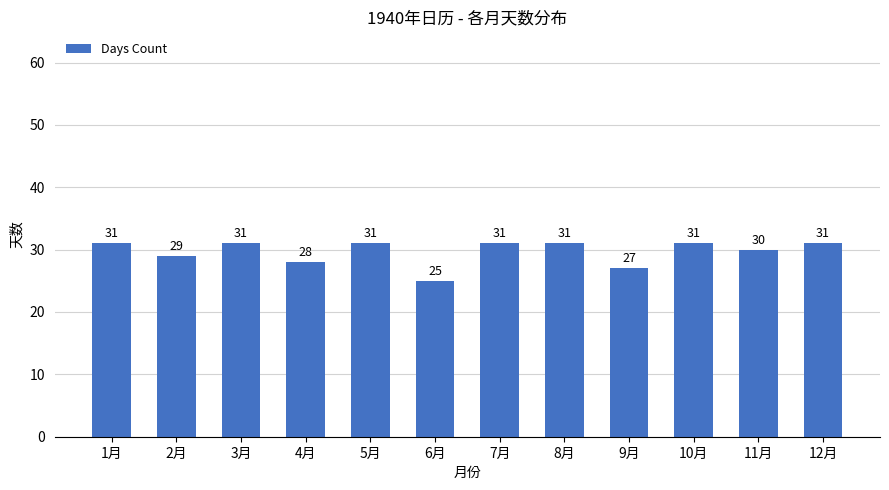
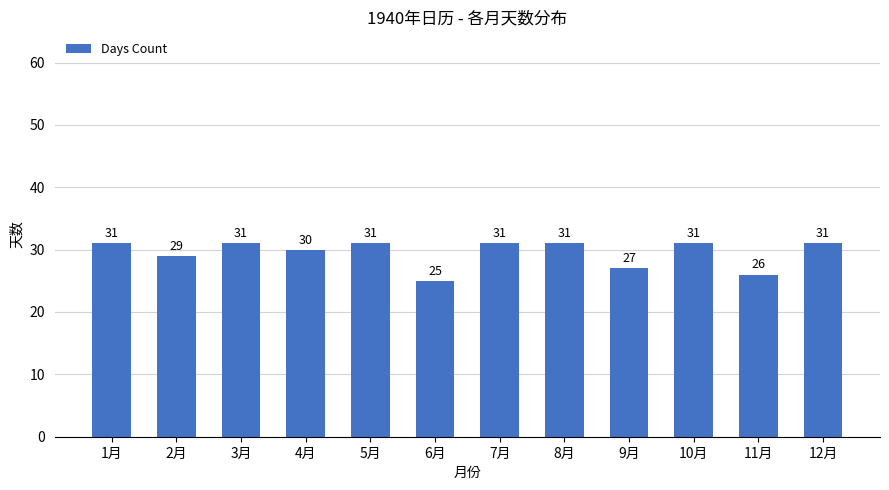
  {
    "1月": 31,
    "2月": 29,
    "3月": 31,
-   "4月": 28,
+   "4月": 30,
    "5月": 31,
    "6月": 25,
    "7月": 31,
    "8月": 31,
    "9月": 27,
    "10月": 31,
-   "11月": 30,
+   "11月": 26,
    "12月": 31
  }
